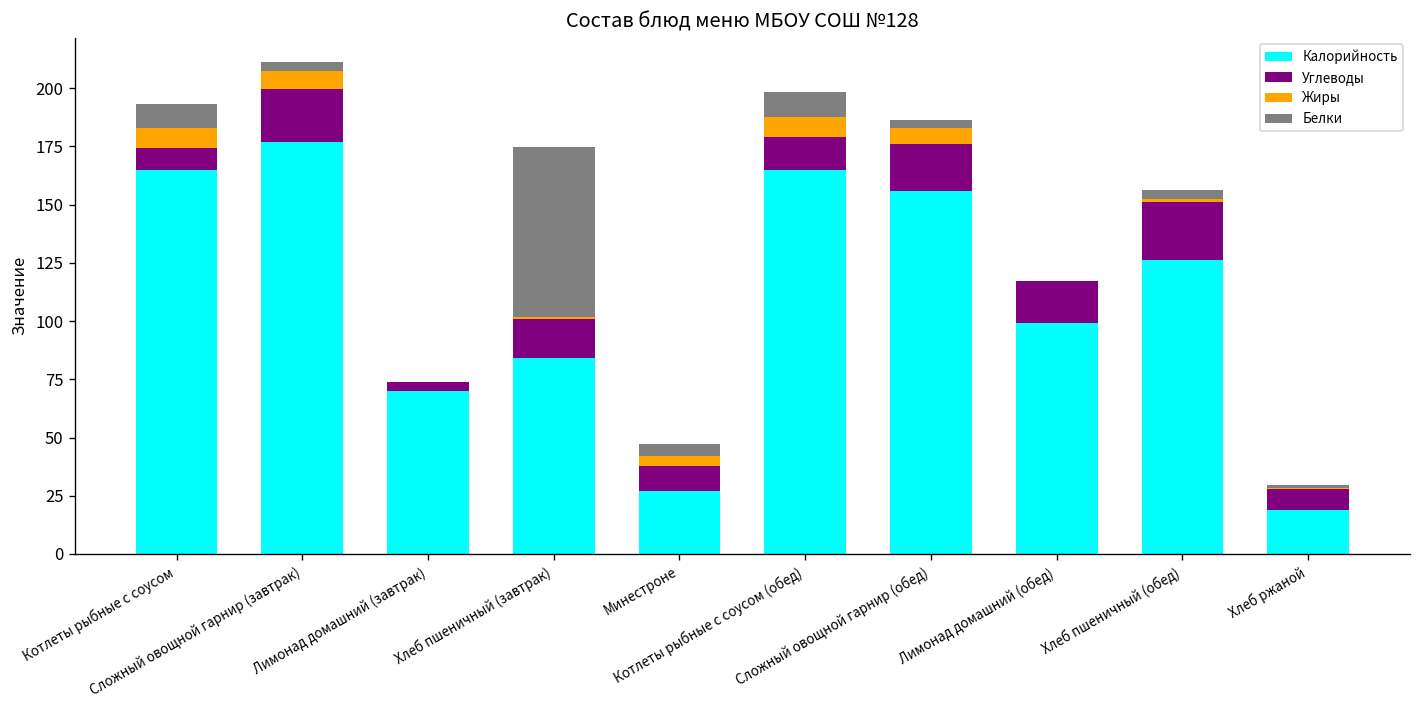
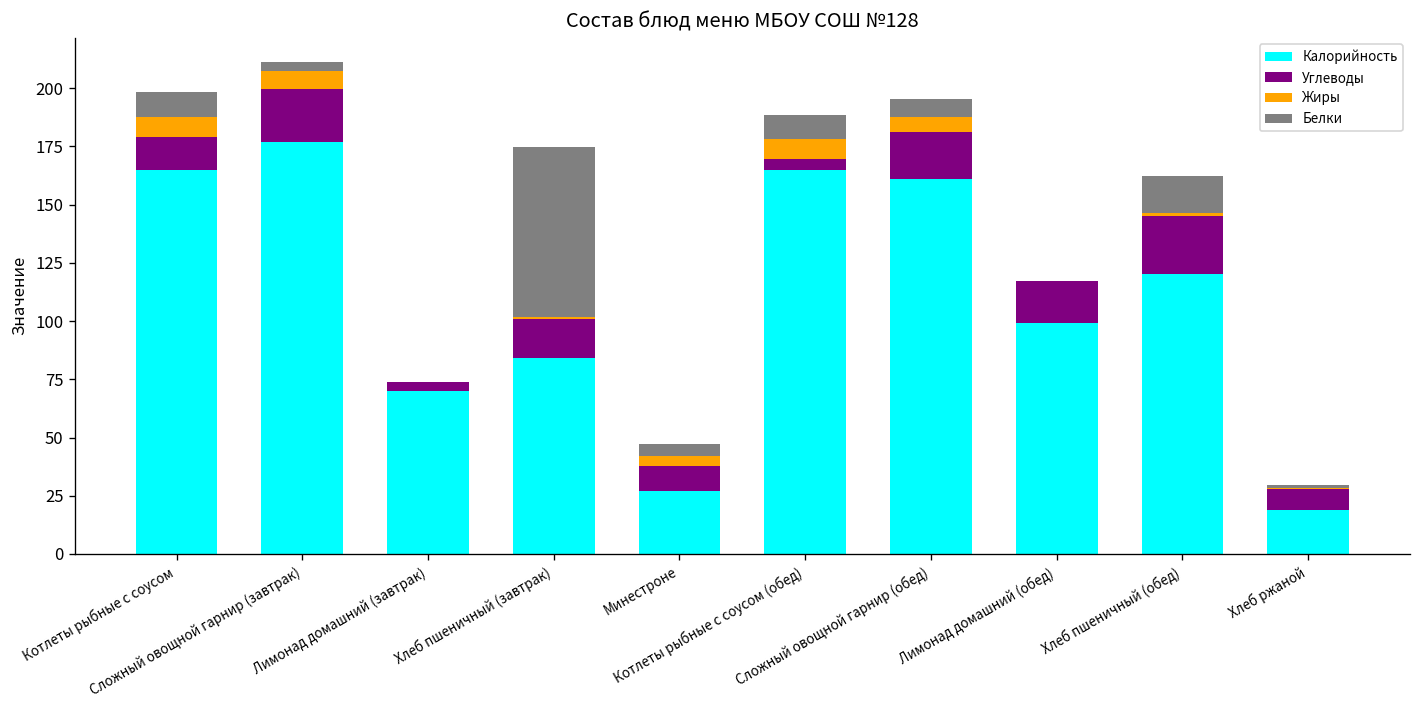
  {
    "Калорийность": {
      "Котлеты рыбные с соусом": 165,
      "Сложный овощной гарнир (завтрак)": 177,
      "Лимонад домашний (завтрак)": 70,
      "Хлеб пшеничный (завтрак)": 84,
      "Минестроне": 27,
      "Котлеты рыбные с соусом (обед)": 165,
-     "Сложный овощной гарнир (обед)": 156,
+     "Сложный овощной гарнир (обед)": 161,
      "Лимонад домашний (обед)": 99,
-     "Хлеб пшеничный (обед)": 126,
+     "Хлеб пшеничный (обед)": 120,
      "Хлеб ржаной": 19
    },
    "Углеводы": {
-     "Котлеты рыбные с соусом": 9,
+     "Котлеты рыбные с соусом": 14,
      "Сложный овощной гарнир (завтрак)": 23,
      "Лимонад домашний (завтрак)": 4,
      "Хлеб пшеничный (завтрак)": 17,
      "Минестроне": 11,
-     "Котлеты рыбные с соусом (обед)": 14,
+     "Котлеты рыбные с соусом (обед)": 4,
      "Сложный овощной гарнир (обед)": 20,
      "Лимонад домашний (обед)": 18,
      "Хлеб пшеничный (обед)": 25,
      "Хлеб ржаной": 9
    },
    "Жиры": {
      "Котлеты рыбные с соусом": 9,
      "Сложный овощной гарнир (завтрак)": 8,
      "Лимонад домашний (завтрак)": 0,
      "Минестроне": 4,
      "Котлеты рыбные с соусом (обед)": 9,
      "Сложный овощной гарнир (обед)": 7,
      "Лимонад домашний (обед)": 0
    },
    "Белки": {
      "Котлеты рыбные с соусом": 11,
      "Сложный овощной гарнир (завтрак)": 4,
      "Лимонад домашний (завтрак)": 0,
      "Хлеб пшеничный (завтрак)": 73,
      "Минестроне": 5,
      "Котлеты рыбные с соусом (обед)": 11,
-     "Сложный овощной гарнир (обед)": 3,
+     "Сложный овощной гарнир (обед)": 8,
      "Лимонад домашний (обед)": 0,
-     "Хлеб пшеничный (обед)": 4,
+     "Хлеб пшеничный (обед)": 16,
      "Хлеб ржаной": 2
    }
  }
